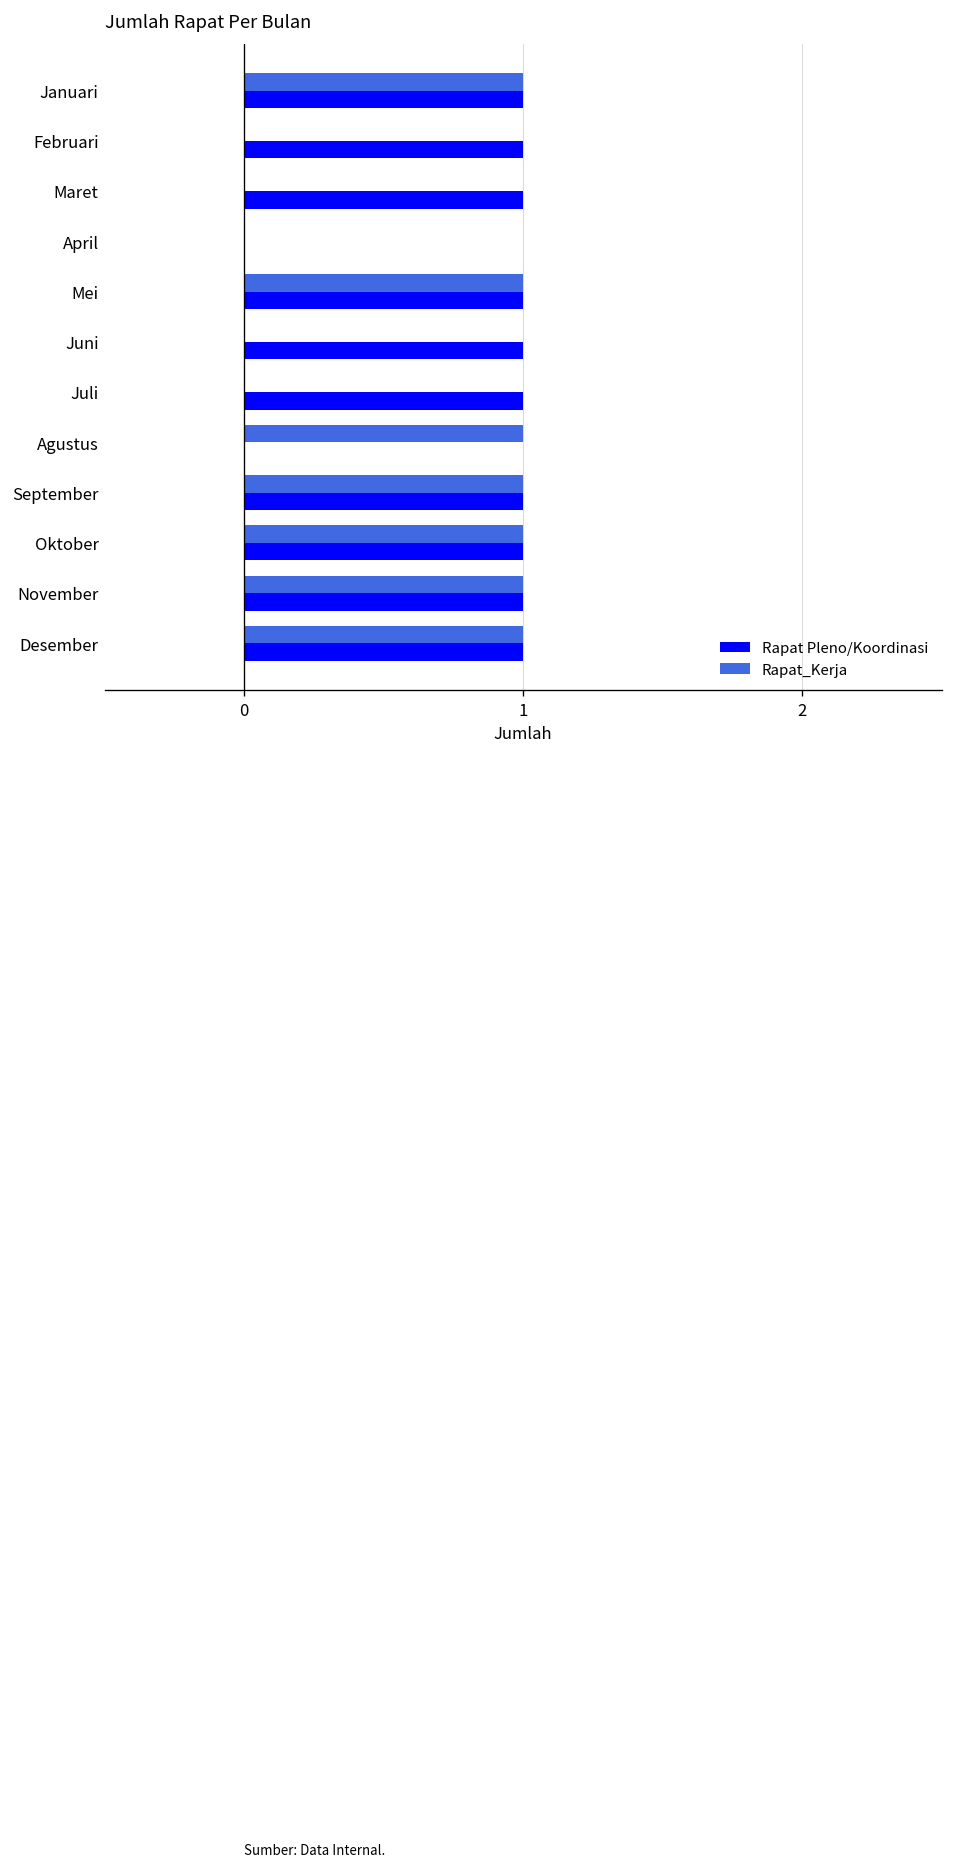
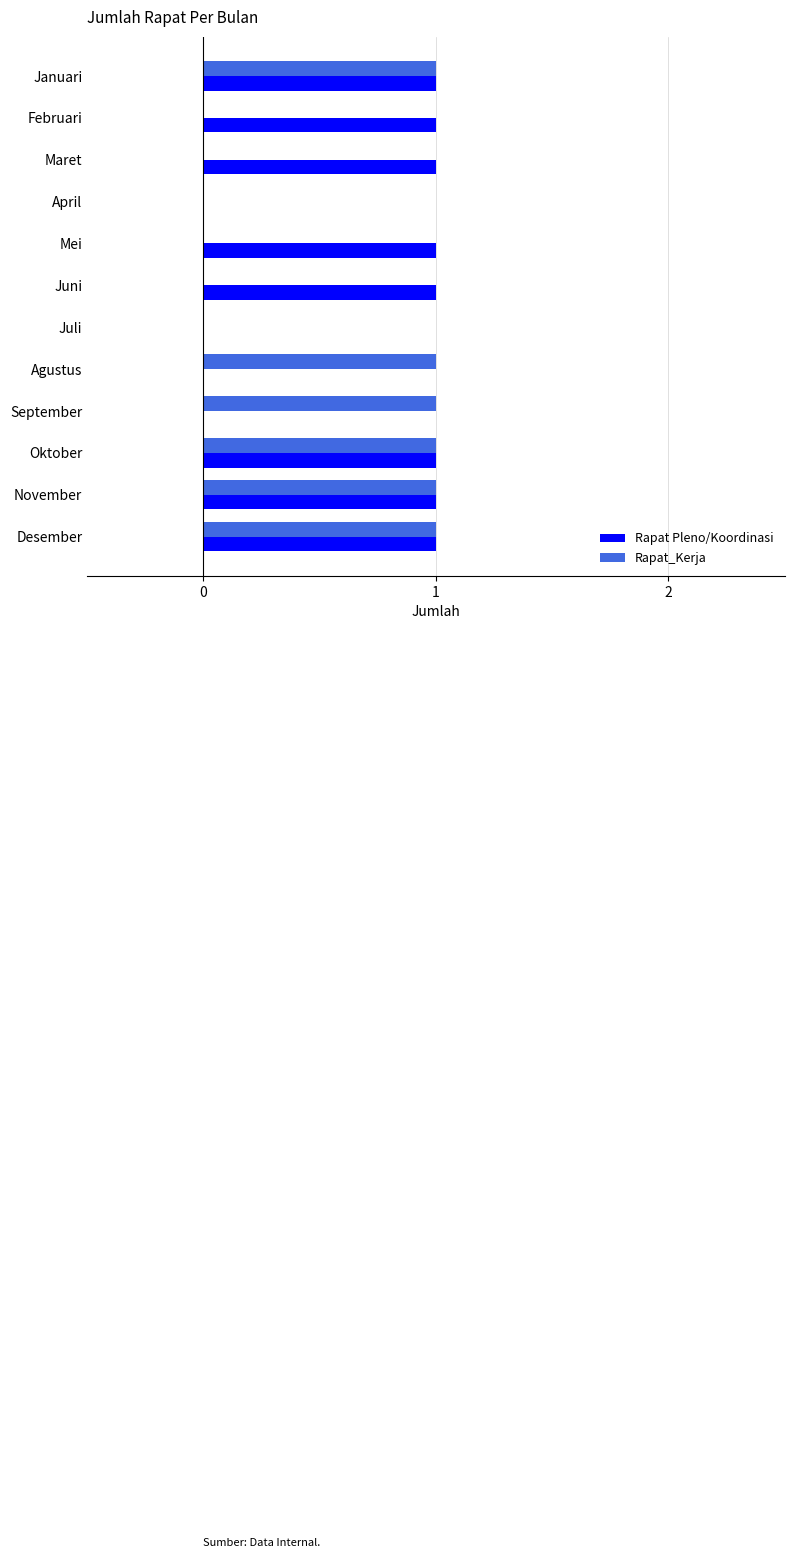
  {
    "Rapat Pleno/Koordinasi": {
      "Januari": 1,
      "Februari": 1,
      "Maret": 1,
      "April": 0,
      "Mei": 1,
      "Juni": 1,
-     "Juli": 1,
+     "Juli": 0,
      "Agustus": 0,
-     "September": 1,
+     "September": 0,
      "Oktober": 1,
      "November": 1,
      "Desember": 1
    },
    "Rapat_Kerja": {
      "Januari": 1,
      "Februari": 0,
      "Maret": 0,
      "April": 0,
-     "Mei": 1,
+     "Mei": 0,
      "Juni": 0,
      "Juli": 0,
      "Agustus": 1,
      "September": 1,
      "Oktober": 1,
      "November": 1,
      "Desember": 1
    }
  }
